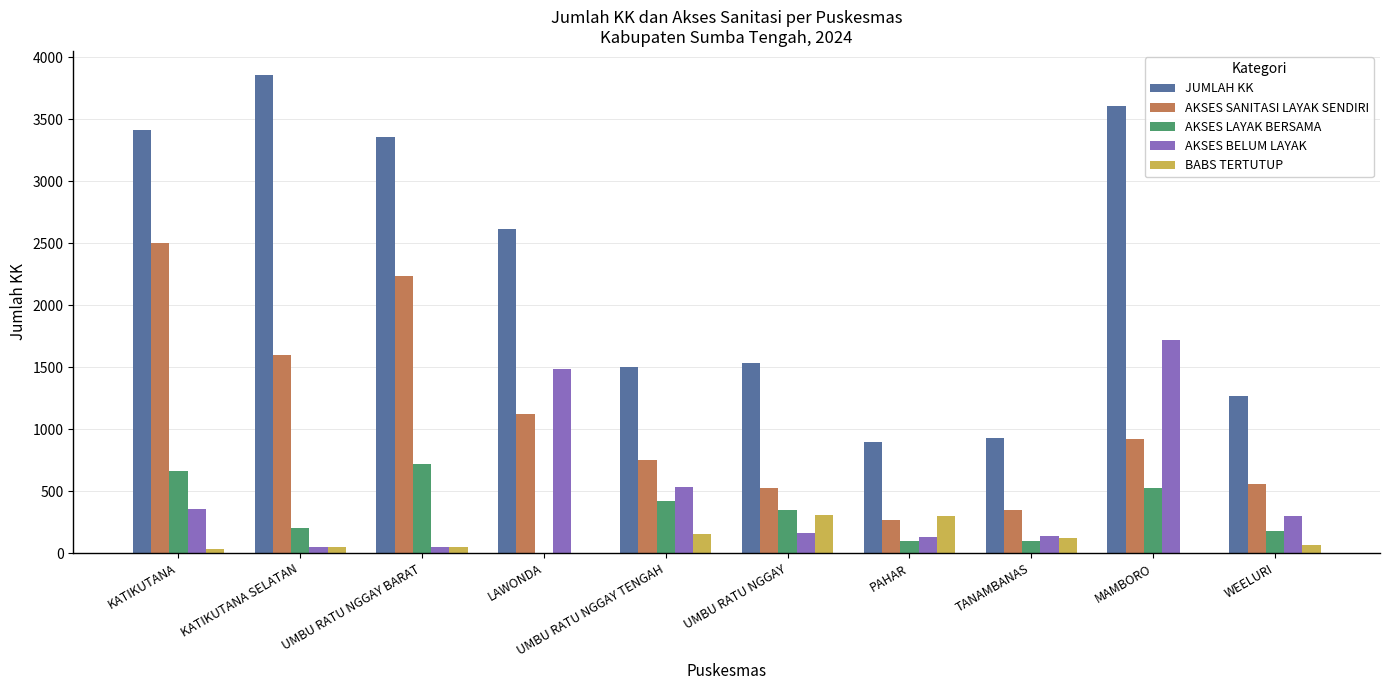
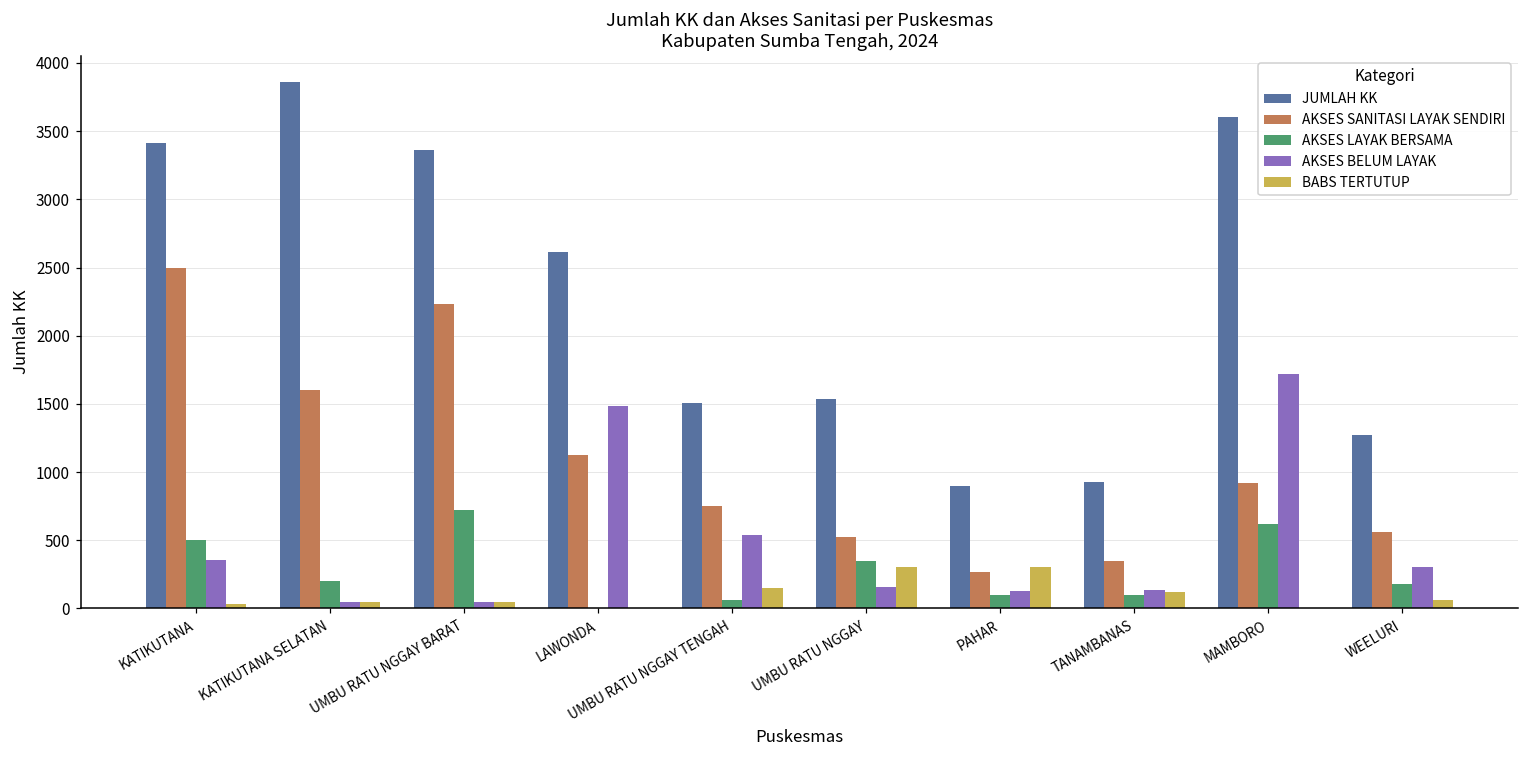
  {
    "AKSES LAYAK BERSAMA": {
-     "KATIKUTANA": 670,
+     "KATIKUTANA": 500,
      "KATIKUTANA SELATAN": 200,
      "UMBU RATU NGGAY BARAT": 720,
      "LAWONDA": 0,
-     "UMBU RATU NGGAY TENGAH": 420,
+     "UMBU RATU NGGAY TENGAH": 60,
      "UMBU RATU NGGAY": 350,
      "PAHAR": 100,
      "TANAMBANAS": 100,
-     "MAMBORO": 530,
+     "MAMBORO": 620,
      "WEELURI": 180
    }
  }
